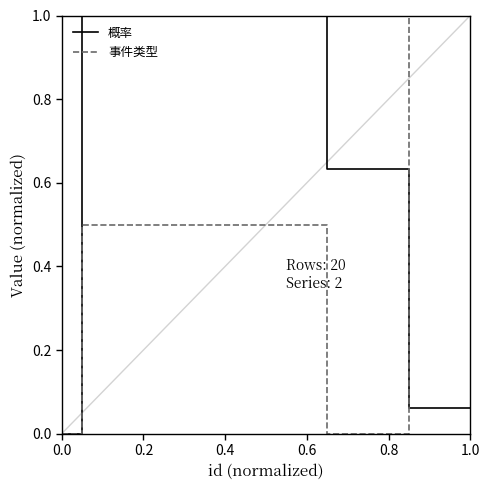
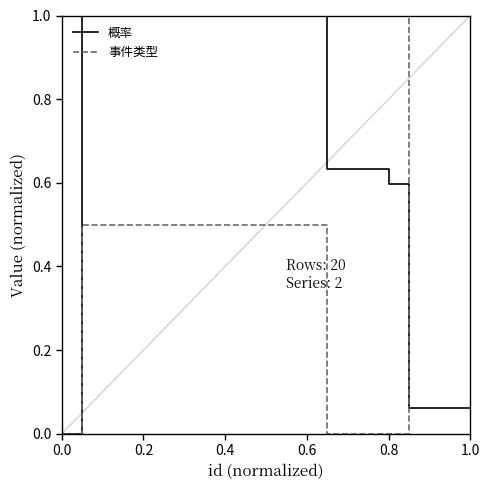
  {
    "概率": {
      "0.2": 1.00,
      "0.4": 1.00,
      "0.6": 1.00,
-     "0.8": 0.63,
+     "0.8": 0.60,
      "1.0": 0.06
    },
    "事件类型": {
      "0.2": 0.50,
      "0.4": 0.50,
      "0.6": 0.50,
      "0.8": 0.00
    }
  }
